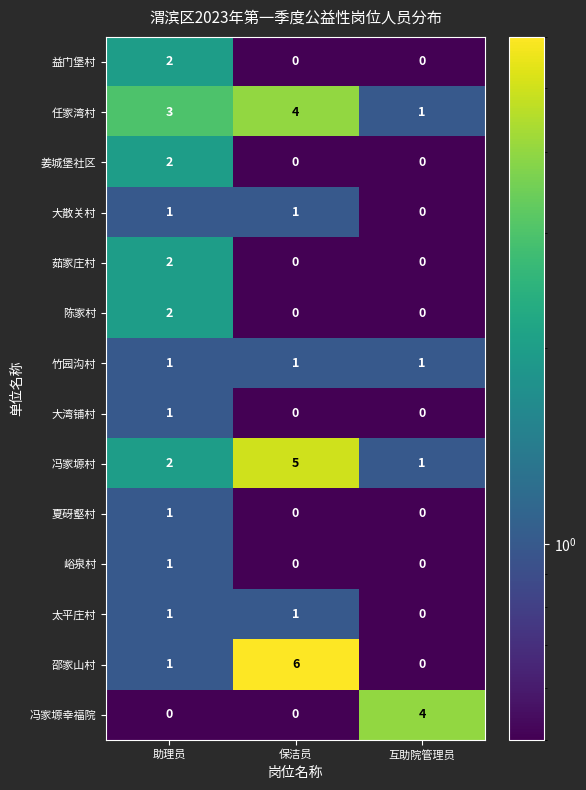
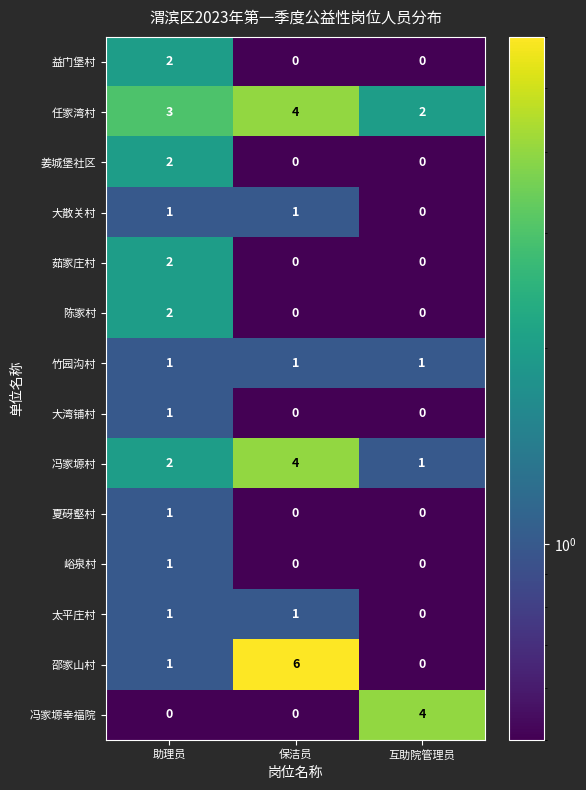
  {
    "益门堡村": {
      "助理员": 2,
      "保洁员": 0,
      "互助院管理员": 0
    },
    "任家湾村": {
      "助理员": 3,
      "保洁员": 4,
-     "互助院管理员": 1
+     "互助院管理员": 2
    },
    "姜城堡社区": {
      "助理员": 2,
      "保洁员": 0,
      "互助院管理员": 0
    },
    "大散关村": {
      "助理员": 1,
      "保洁员": 1,
      "互助院管理员": 0
    },
    "茹家庄村": {
      "助理员": 2,
      "保洁员": 0,
      "互助院管理员": 0
    },
    "陈家村": {
      "助理员": 2,
      "保洁员": 0,
      "互助院管理员": 0
    },
    "竹园沟村": {
      "助理员": 1,
      "保洁员": 1,
      "互助院管理员": 1
    },
    "大湾铺村": {
      "助理员": 1,
      "保洁员": 0,
      "互助院管理员": 0
    },
    "冯家塬村": {
      "助理员": 2,
-     "保洁员": 5,
+     "保洁员": 4,
      "互助院管理员": 1
    },
    "夏砑壑村": {
      "助理员": 1,
      "保洁员": 0,
      "互助院管理员": 0
    },
    "峪泉村": {
      "助理员": 1,
      "保洁员": 0,
      "互助院管理员": 0
    },
    "太平庄村": {
      "助理员": 1,
      "保洁员": 1,
      "互助院管理员": 0
    },
    "邵家山村": {
      "助理员": 1,
      "保洁员": 6,
      "互助院管理员": 0
    },
    "冯家塬幸福院": {
      "助理员": 0,
      "保洁员": 0,
      "互助院管理员": 4
    }
  }
